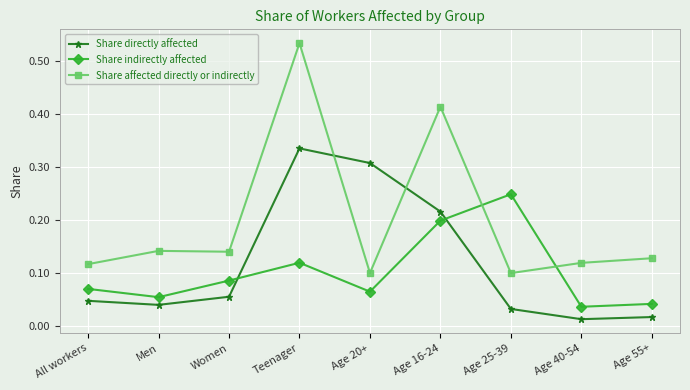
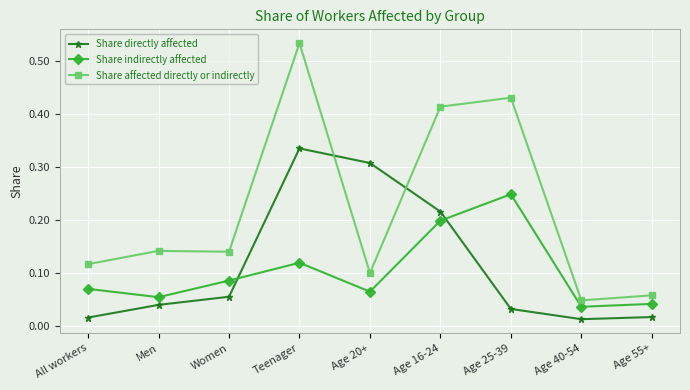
  {
    "Share directly affected": {
-     "All workers": 0.05,
+     "All workers": 0.02,
      "Men": 0.04,
      "Women": 0.05,
      "Teenager": 0.34,
      "Age 20+": 0.31,
      "Age 16-24": 0.22,
      "Age 25-39": 0.03,
      "Age 40-54": 0.01,
      "Age 55+": 0.02
    },
    "Share indirectly affected": {
      "All workers": 0.07,
      "Men": 0.05,
      "Women": 0.09,
      "Teenager": 0.12,
      "Age 20+": 0.06,
      "Age 16-24": 0.20,
      "Age 25-39": 0.25,
      "Age 40-54": 0.04,
      "Age 55+": 0.04
    },
    "Share affected directly or indirectly": {
      "All workers": 0.12,
      "Men": 0.14,
      "Women": 0.14,
      "Teenager": 0.53,
      "Age 20+": 0.10,
      "Age 16-24": 0.41,
-     "Age 25-39": 0.10,
-     "Age 40-54": 0.12,
-     "Age 55+": 0.13
+     "Age 25-39": 0.43,
+     "Age 40-54": 0.05,
+     "Age 55+": 0.06
    }
  }
